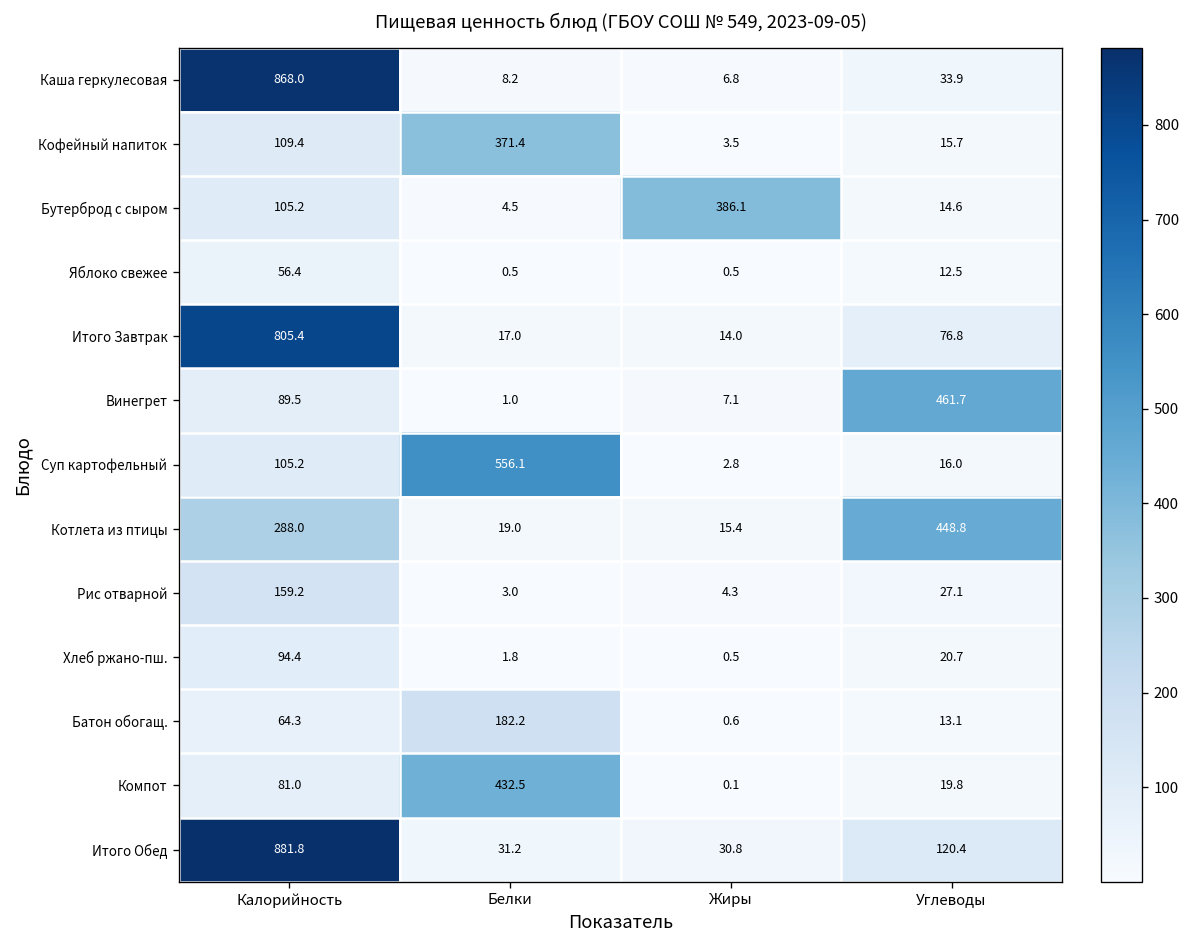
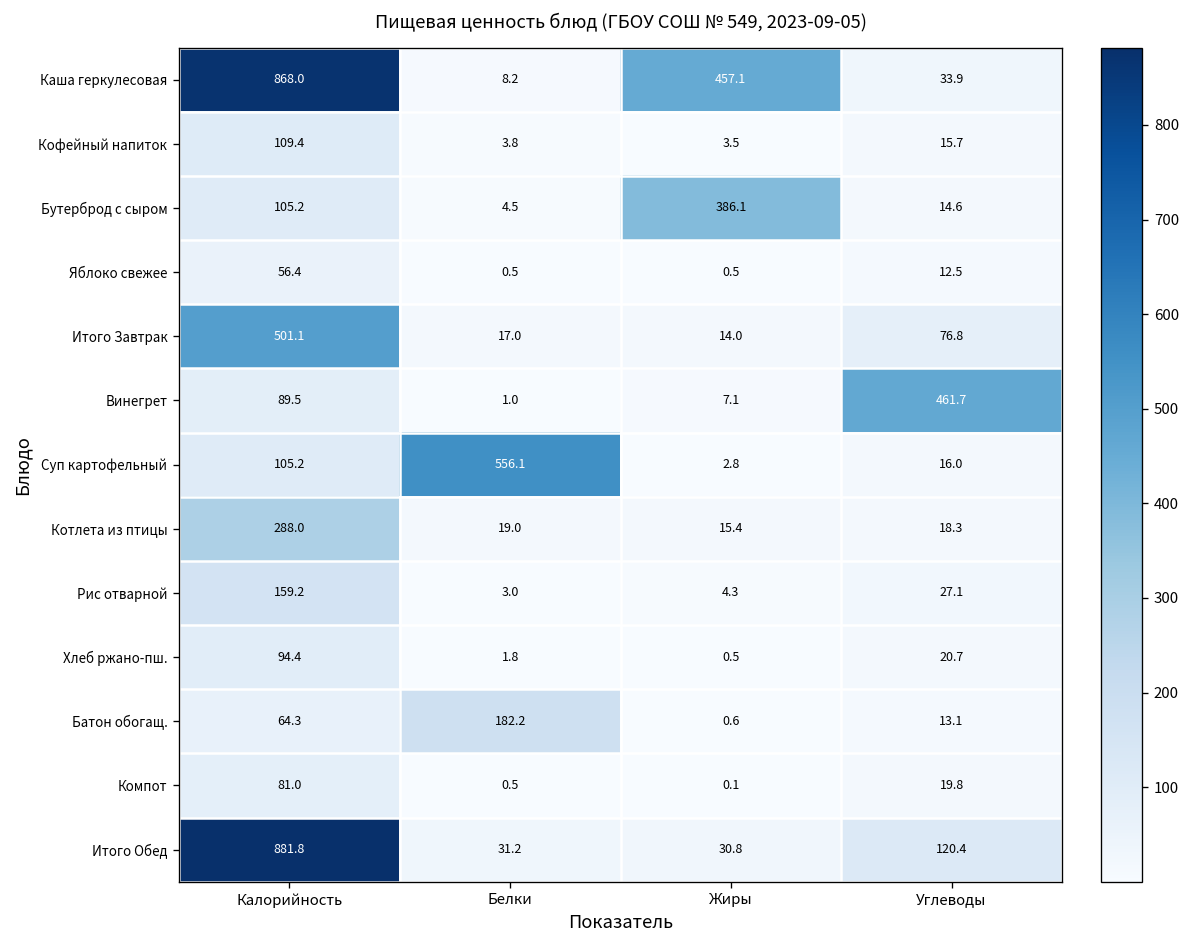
  {
    "Каша геркулесовая": {
      "Калорийность": 868.0,
      "Белки": 8.2,
-     "Жиры": 6.8,
+     "Жиры": 457.1,
      "Углеводы": 33.9
    },
    "Кофейный напиток": {
      "Калорийность": 109.4,
-     "Белки": 371.4,
+     "Белки": 3.8,
      "Жиры": 3.5,
      "Углеводы": 15.7
    },
    "Бутерброд с сыром": {
      "Калорийность": 105.2,
      "Белки": 4.5,
      "Жиры": 386.1,
      "Углеводы": 14.6
    },
    "Яблоко свежее": {
      "Калорийность": 56.4,
      "Белки": 0.5,
      "Жиры": 0.5,
      "Углеводы": 12.5
    },
    "Итого Завтрак": {
-     "Калорийность": 805.4,
+     "Калорийность": 501.1,
      "Белки": 17.0,
      "Жиры": 14.0,
      "Углеводы": 76.8
    },
    "Винегрет": {
      "Калорийность": 89.5,
      "Белки": 1.0,
      "Жиры": 7.1,
      "Углеводы": 461.7
    },
    "Суп картофельный": {
      "Калорийность": 105.2,
      "Белки": 556.1,
      "Жиры": 2.8,
      "Углеводы": 16.0
    },
    "Котлета из птицы": {
      "Калорийность": 288.0,
      "Белки": 19.0,
      "Жиры": 15.4,
-     "Углеводы": 448.8
+     "Углеводы": 18.3
    },
    "Рис отварной": {
      "Калорийность": 159.2,
      "Белки": 3.0,
      "Жиры": 4.3,
      "Углеводы": 27.1
    },
    "Хлеб ржано-пш.": {
      "Калорийность": 94.4,
      "Белки": 1.8,
      "Жиры": 0.5,
      "Углеводы": 20.7
    },
    "Батон обогащ.": {
      "Калорийность": 64.3,
      "Белки": 182.2,
      "Жиры": 0.6,
      "Углеводы": 13.1
    },
    "Компот": {
      "Калорийность": 81.0,
-     "Белки": 432.5,
+     "Белки": 0.5,
      "Жиры": 0.1,
      "Углеводы": 19.8
    },
    "Итого Обед": {
      "Калорийность": 881.8,
      "Белки": 31.2,
      "Жиры": 30.8,
      "Углеводы": 120.4
    }
  }
